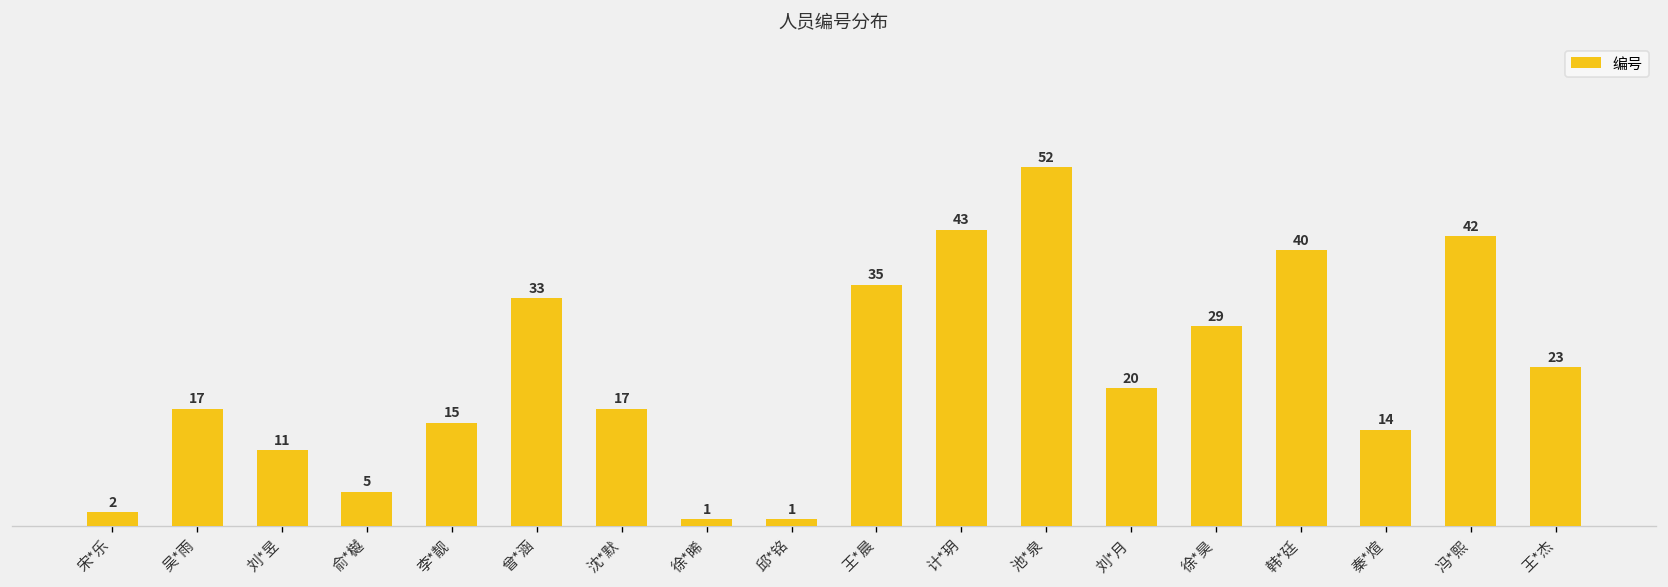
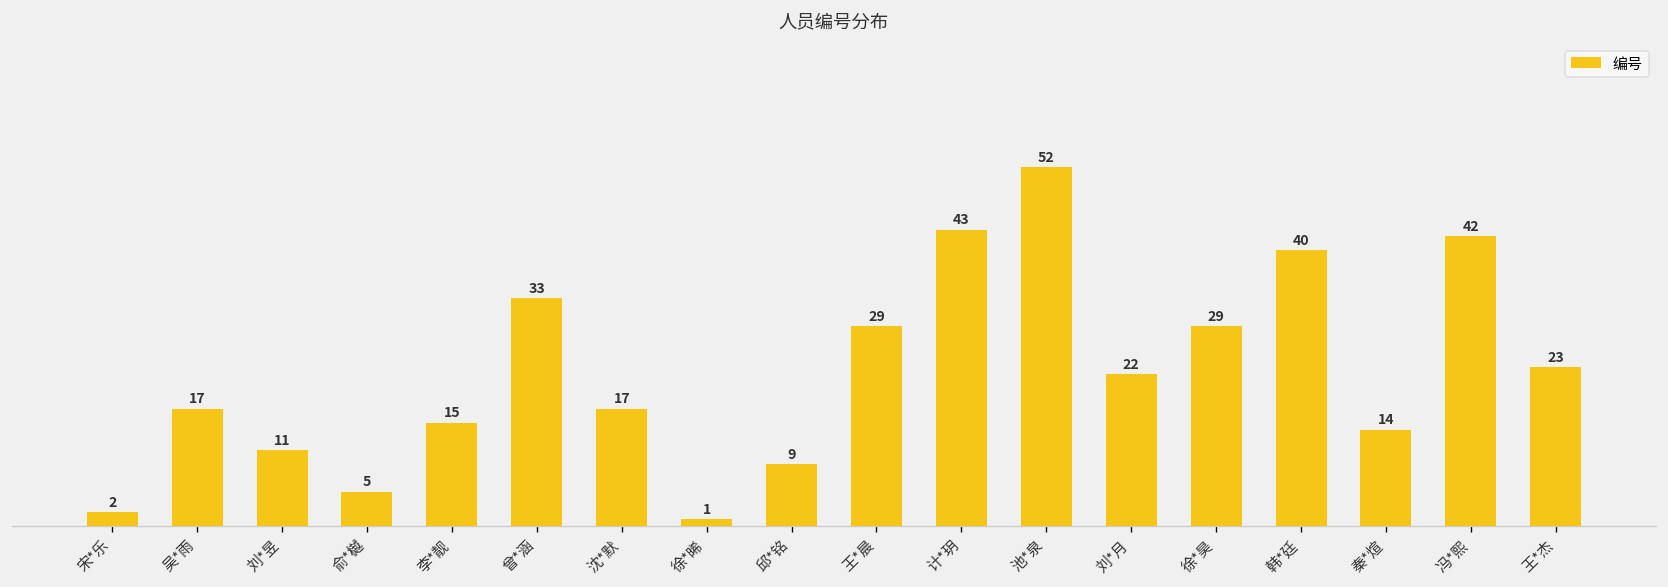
  {
    "宋*乐": 2,
    "吴*雨": 17,
    "刘*昱": 11,
    "俞*樾": 5,
    "李*靓": 15,
    "曾*涵": 33,
    "沈*默": 17,
    "徐*晞": 1,
-   "邱*铭": 1,
-   "王*晨": 35,
+   "邱*铭": 9,
+   "王*晨": 29,
    "计*玥": 43,
    "池*泉": 52,
-   "刘*月": 20,
+   "刘*月": 22,
    "徐*昊": 29,
    "韩*廷": 40,
    "秦*煊": 14,
    "冯*熙": 42,
    "王*杰": 23
  }
